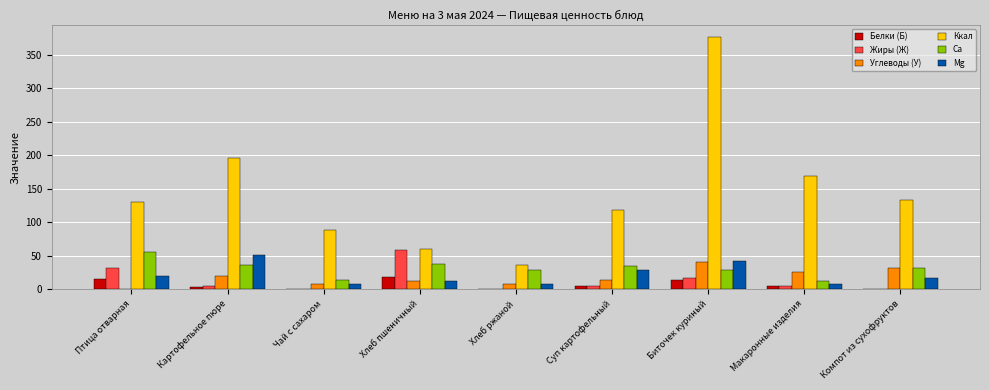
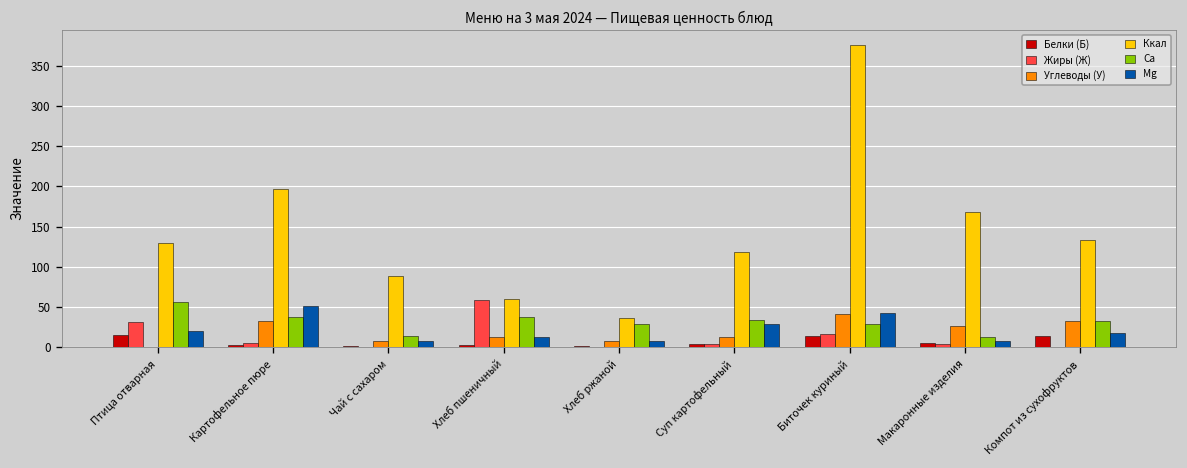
  {
    "Белки (Б)": {
      "Птица отварная": 10,
-     "Хлеб пшеничный": 20,
+     "Хлеб пшеничный": 0,
      "Суп картофельный": 0,
      "Биточек куриный": 10,
      "Макаронные изделия": 10,
-     "Компот из сухофруктов": 0
+     "Компот из сухофруктов": 10
    },
    "Жиры (Ж)": {
      "Птица отварная": 30,
      "Картофельное пюре": 0,
      "Чай с сахаром": 0,
      "Хлеб пшеничный": 60,
      "Суп картофельный": 0,
      "Биточек куриный": 20,
      "Макаронные изделия": 0
    },
    "Углеводы (У)": {
-     "Картофельное пюре": 20,
+     "Картофельное пюре": 30,
      "Чай с сахаром": 10,
      "Хлеб пшеничный": 10,
      "Хлеб ржаной": 10,
      "Суп картофельный": 10,
      "Биточек куриный": 40,
      "Макаронные изделия": 30,
      "Компот из сухофруктов": 30
    },
    "Ккал": {
      "Птица отварная": 130,
      "Картофельное пюре": 200,
      "Чай с сахаром": 90,
      "Хлеб пшеничный": 60,
      "Хлеб ржаной": 40,
      "Суп картофельный": 120,
      "Биточек куриный": 380,
      "Макаронные изделия": 170,
      "Компот из сухофруктов": 130
    },
    "Ca": {
      "Птица отварная": 60,
      "Картофельное пюре": 40,
      "Чай с сахаром": 10,
      "Хлеб пшеничный": 40,
      "Хлеб ржаной": 30,
      "Суп картофельный": 30,
      "Биточек куриный": 30,
      "Макаронные изделия": 10,
      "Компот из сухофруктов": 30
    },
    "Mg": {
      "Птица отварная": 20,
      "Картофельное пюре": 50,
      "Чай с сахаром": 10,
      "Хлеб пшеничный": 10,
      "Хлеб ржаной": 10,
      "Суп картофельный": 30,
      "Биточек куриный": 40,
      "Макаронные изделия": 10,
      "Компот из сухофруктов": 20
    }
  }
